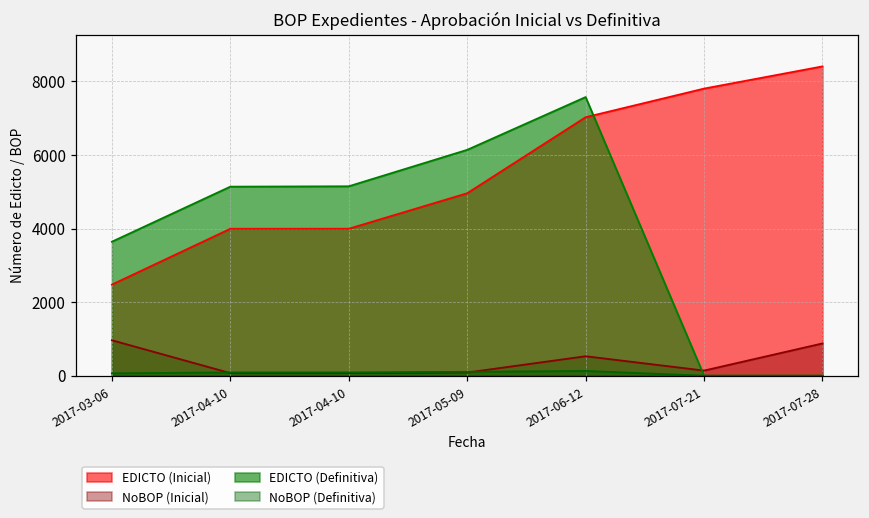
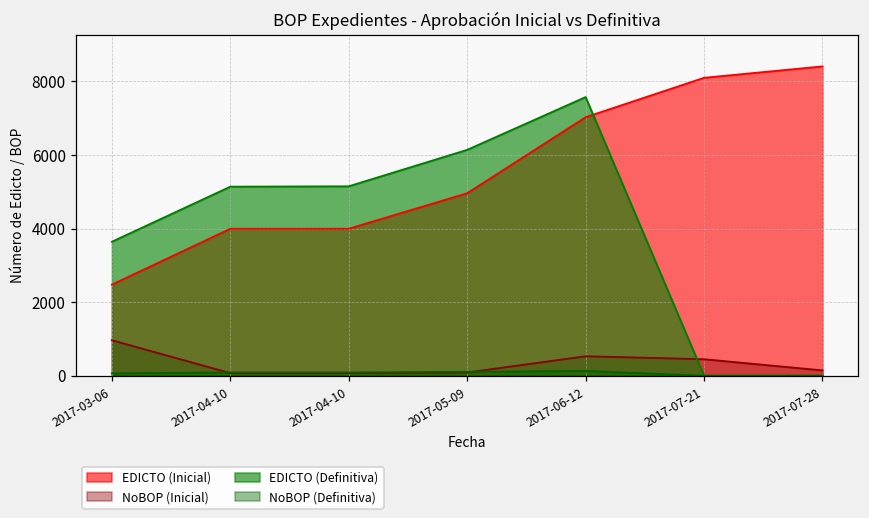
  {
    "EDICTO (Inicial)": {
      "2017-03-06": 2500,
      "2017-05-09": 5000,
      "2017-06-12": 7000,
-     "2017-07-21": 7800,
+     "2017-07-21": 8100,
      "2017-07-28": 8400
    },
    "NoBOP (Inicial)": {
      "2017-03-06": 1000,
      "2017-06-12": 500,
-     "2017-07-21": 100,
-     "2017-07-28": 900
+     "2017-07-21": 400,
+     "2017-07-28": 100
    }
  }
